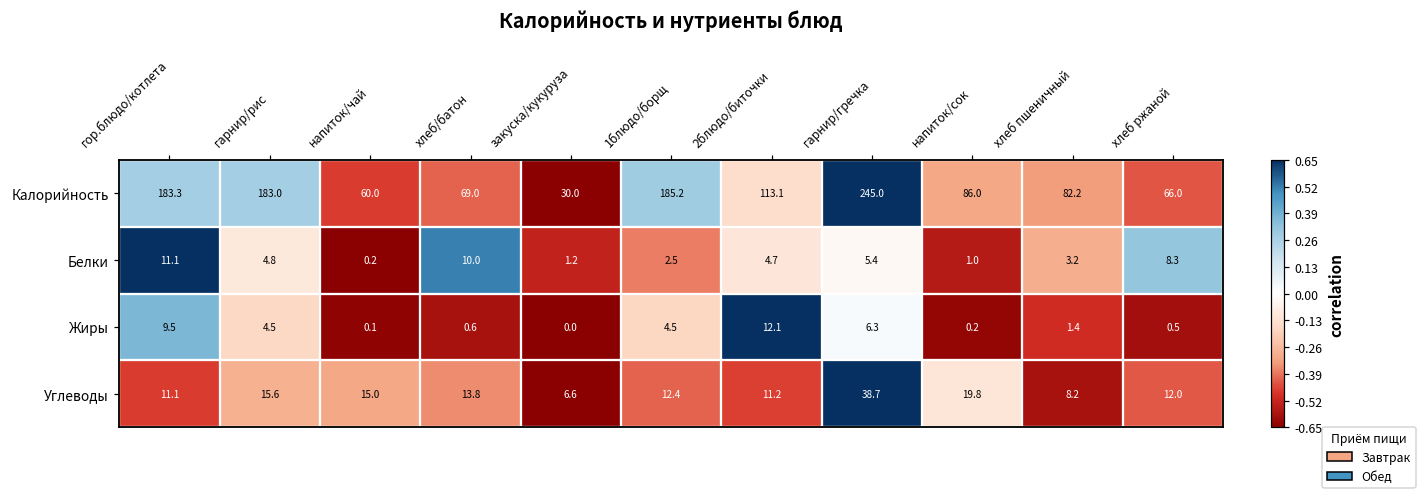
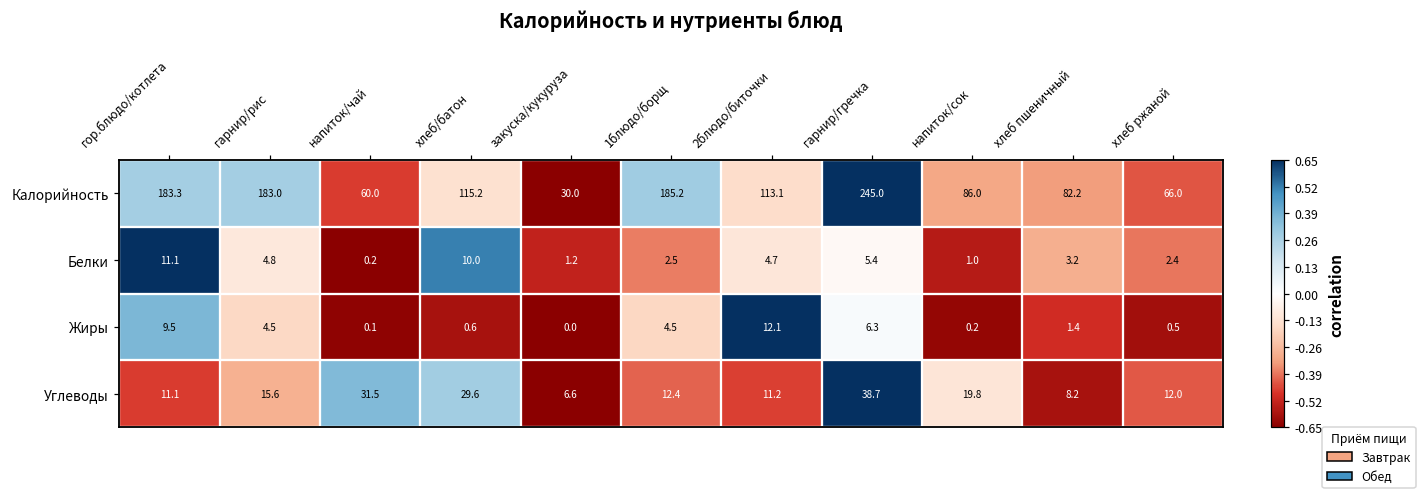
  {
    "Калорийность": {
      "гор.блюдо/котлета": 183.3,
      "гарнир/рис": 183.0,
      "напиток/чай": 60.0,
-     "хлеб/батон": 69.0,
+     "хлеб/батон": 115.2,
      "закуска/кукуруза": 30.0,
      "1блюдо/борщ": 185.2,
      "2блюдо/биточки": 113.1,
      "гарнир/гречка": 245.0,
      "напиток/сок": 86.0,
      "хлеб пшеничный": 82.2,
      "хлеб ржаной": 66.0
    },
    "Белки": {
      "гор.блюдо/котлета": 11.1,
      "гарнир/рис": 4.8,
      "напиток/чай": 0.2,
      "хлеб/батон": 10.0,
      "закуска/кукуруза": 1.2,
      "1блюдо/борщ": 2.5,
      "2блюдо/биточки": 4.7,
      "гарнир/гречка": 5.4,
      "напиток/сок": 1.0,
      "хлеб пшеничный": 3.2,
-     "хлеб ржаной": 8.3
+     "хлеб ржаной": 2.4
    },
    "Жиры": {
      "гор.блюдо/котлета": 9.5,
      "гарнир/рис": 4.5,
      "напиток/чай": 0.1,
      "хлеб/батон": 0.6,
      "закуска/кукуруза": 0.0,
      "1блюдо/борщ": 4.5,
      "2блюдо/биточки": 12.1,
      "гарнир/гречка": 6.3,
      "напиток/сок": 0.2,
      "хлеб пшеничный": 1.4,
      "хлеб ржаной": 0.5
    },
    "Углеводы": {
      "гор.блюдо/котлета": 11.1,
      "гарнир/рис": 15.6,
-     "напиток/чай": 15.0,
-     "хлеб/батон": 13.8,
+     "напиток/чай": 31.5,
+     "хлеб/батон": 29.6,
      "закуска/кукуруза": 6.6,
      "1блюдо/борщ": 12.4,
      "2блюдо/биточки": 11.2,
      "гарнир/гречка": 38.7,
      "напиток/сок": 19.8,
      "хлеб пшеничный": 8.2,
      "хлеб ржаной": 12.0
    }
  }
